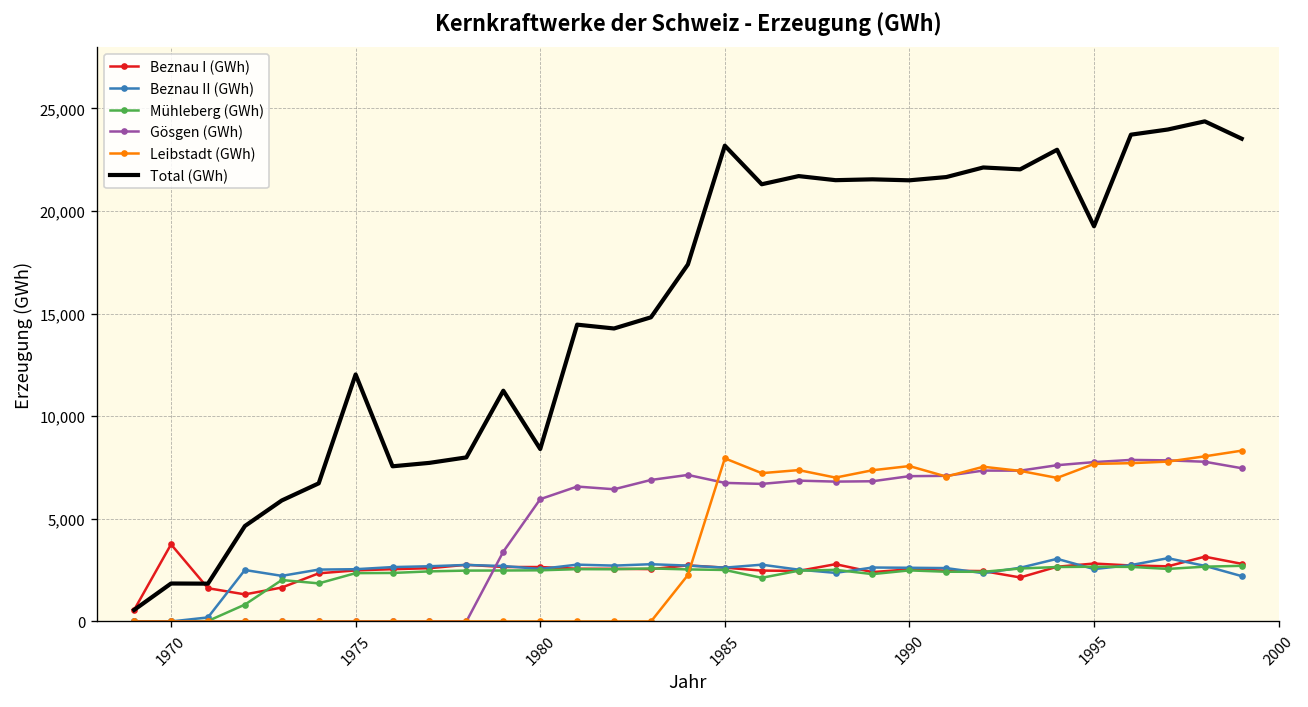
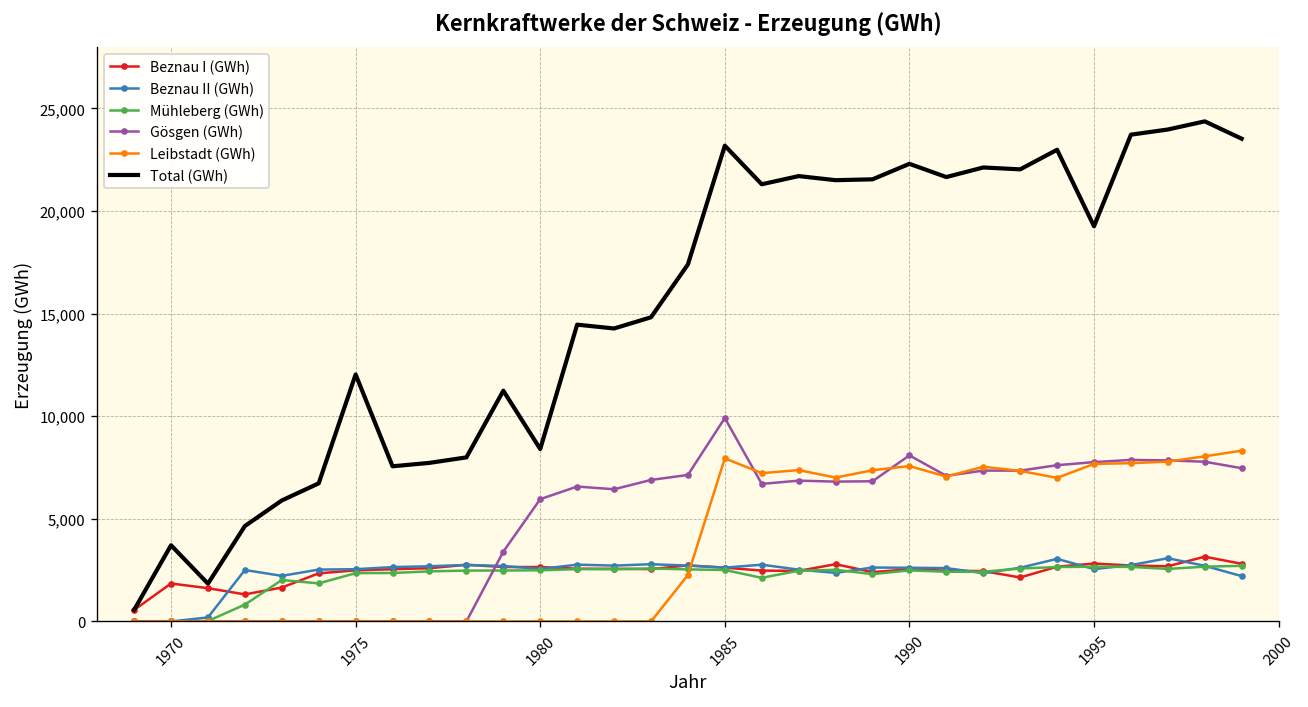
  {
    "Beznau I (GWh)": {
-     "1970": "3,800",
+     "1970": "1,900",
      "1995": "2,800"
    },
    "Gösgen (GWh)": {
      "1980": "6,000",
-     "1985": "6,800",
-     "1990": "7,100"
+     "1985": "9,900",
+     "1990": "8,100"
    },
    "Leibstadt (GWh)": {
      "1980": "0",
      "1985": "7,900",
      "1990": "7,600"
    },
    "Total (GWh)": {
-     "1970": "1,900",
+     "1970": "3,700",
      "1975": "12,000",
      "1980": "8,400",
      "1985": "23,200",
-     "1990": "21,500",
+     "1990": "22,300",
      "1995": "19,300"
    }
  }
